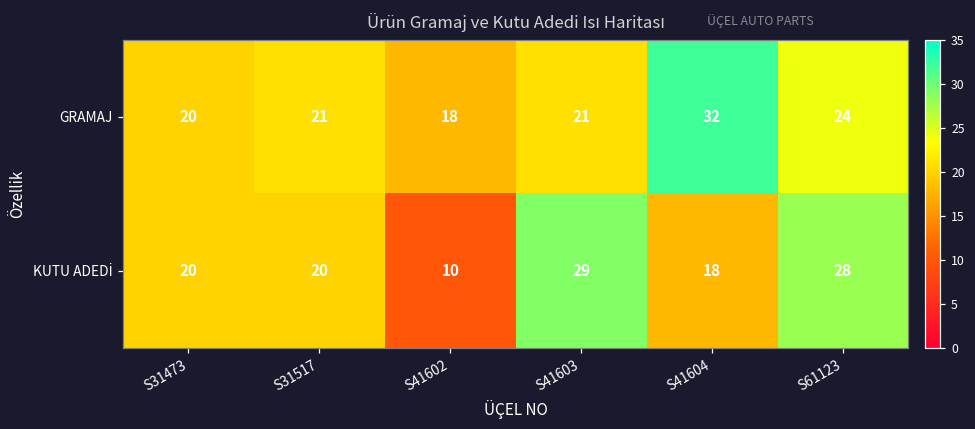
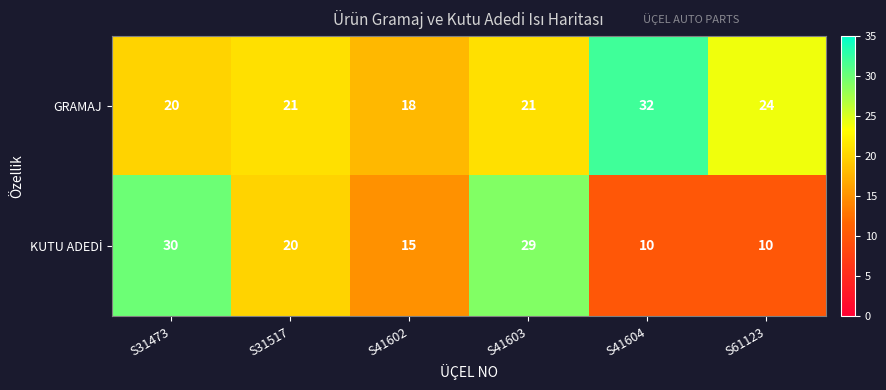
  {
    "GRAMAJ": {
      "S31473": 20,
      "S31517": 21,
      "S41602": 18,
      "S41603": 21,
      "S41604": 32,
      "S61123": 24
    },
    "KUTU ADEDİ": {
-     "S31473": 20,
+     "S31473": 30,
      "S31517": 20,
-     "S41602": 10,
+     "S41602": 15,
      "S41603": 29,
-     "S41604": 18,
-     "S61123": 28
+     "S41604": 10,
+     "S61123": 10
    }
  }
